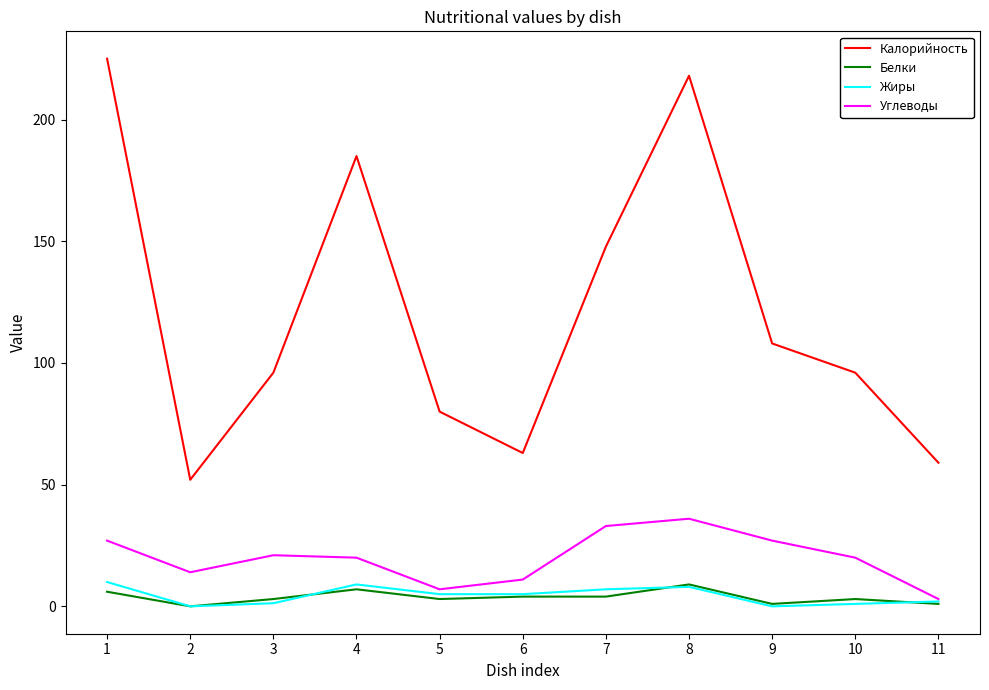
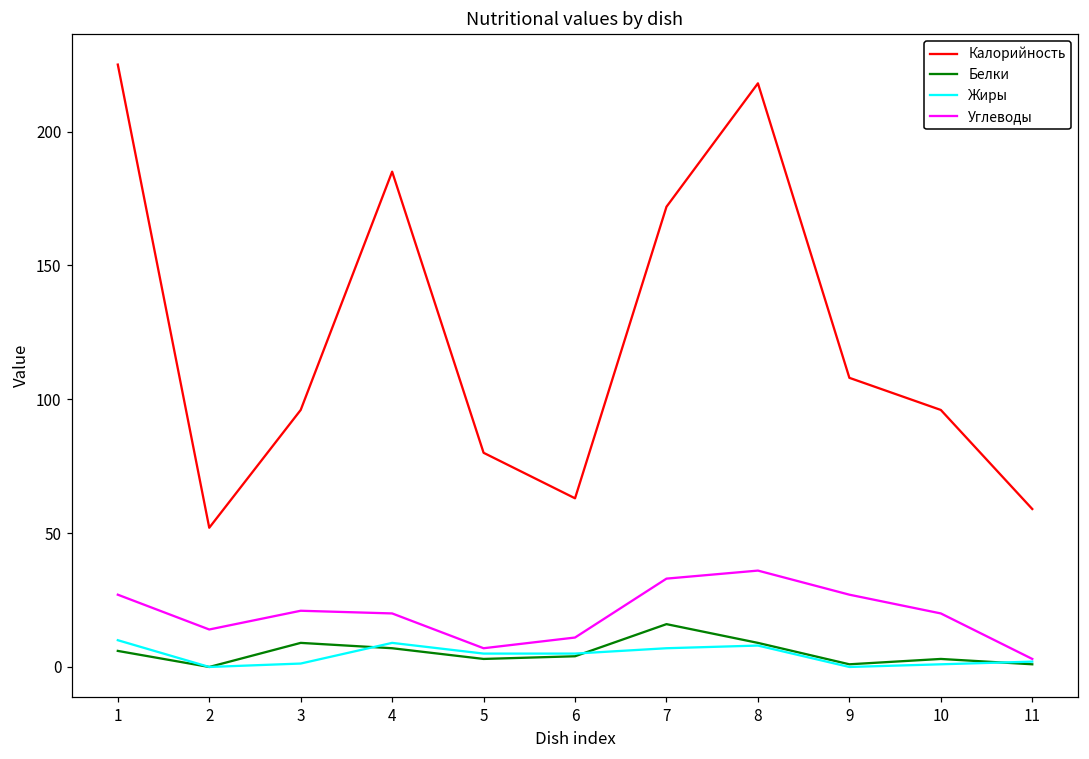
  {
    "Калорийность": {
      "1": 225,
      "2": 52,
      "3": 96,
      "4": 185,
      "5": 80,
      "6": 63,
-     "7": 148,
+     "7": 172,
      "8": 218,
      "9": 108,
      "10": 96,
      "11": 59
    },
    "Белки": {
      "1": 6,
-     "3": 3,
+     "3": 9,
      "4": 7,
      "5": 3,
-     "7": 4,
+     "7": 16,
      "10": 3
    },
    "Жиры": {
      "1": 10,
      "3": 1,
      "4": 9,
      "5": 5,
      "7": 7,
      "10": 1
    },
    "Углеводы": {
      "1": 27,
      "2": 14,
      "3": 21,
      "4": 20,
      "5": 7,
      "6": 11,
      "7": 33,
      "8": 36,
      "9": 27,
      "10": 20
    }
  }
